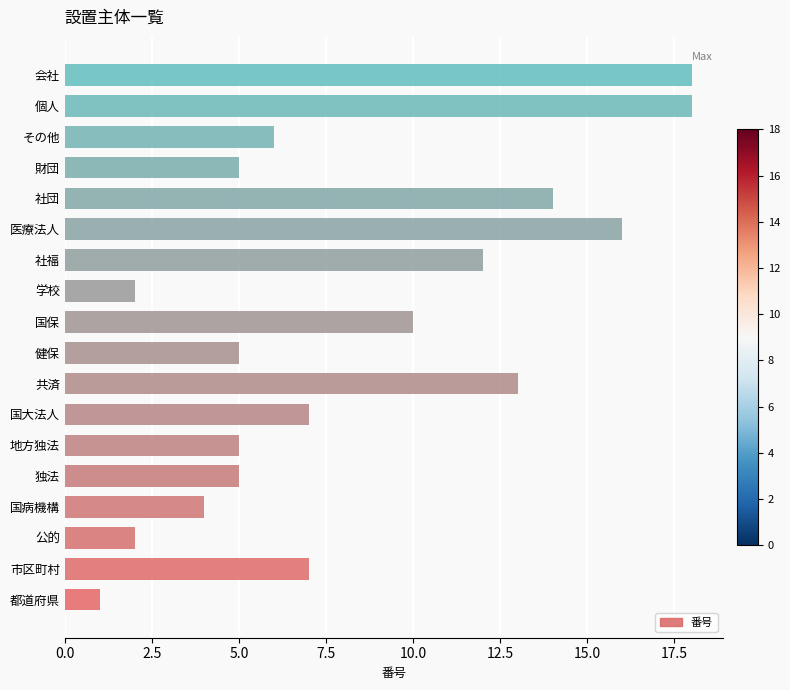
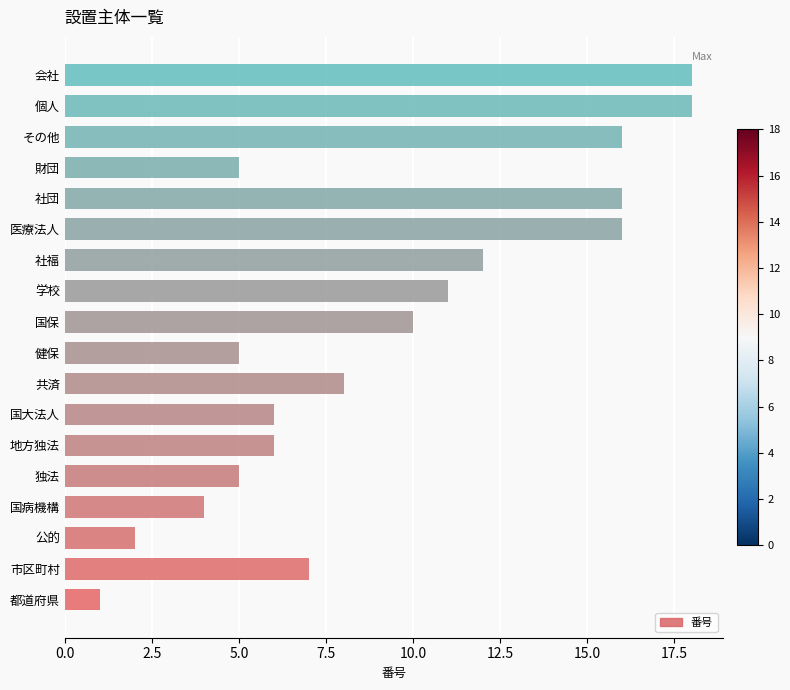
  {
    "会社": 18,
    "個人": 18,
-   "その他": 6,
+   "その他": 16,
    "財団": 5,
-   "社団": 14,
+   "社団": 16,
    "医療法人": 16,
    "社福": 12,
-   "学校": 2,
+   "学校": 11,
    "国保": 10,
    "健保": 5,
-   "共済": 13,
-   "国大法人": 7,
-   "地方独法": 5,
+   "共済": 8,
+   "国大法人": 6,
+   "地方独法": 6,
    "独法": 5,
    "国病機構": 4,
    "公的": 2,
    "市区町村": 7,
    "都道府県": 1
  }
